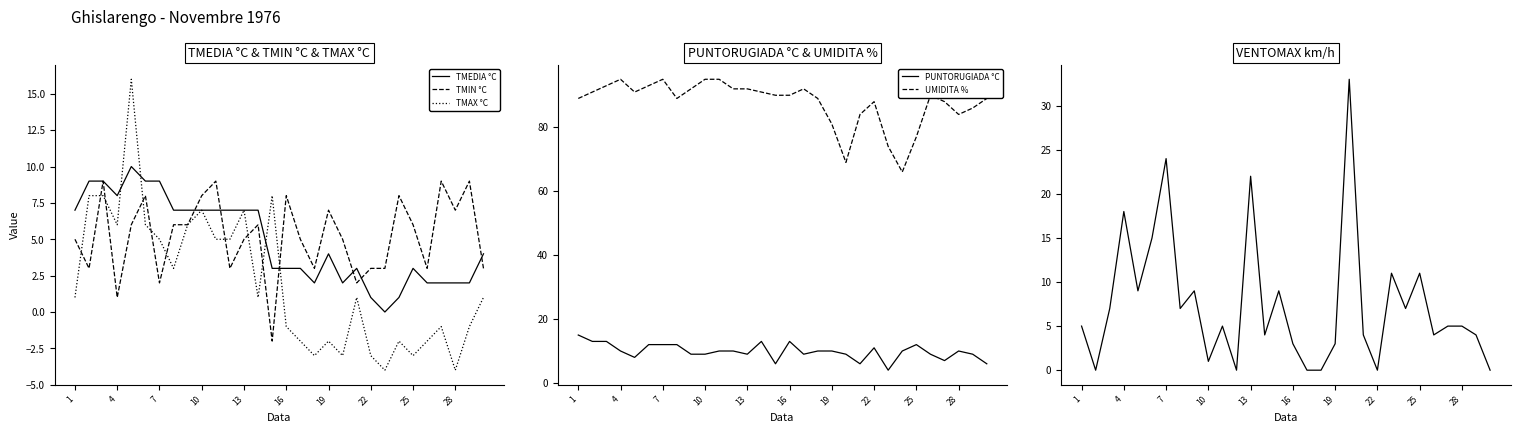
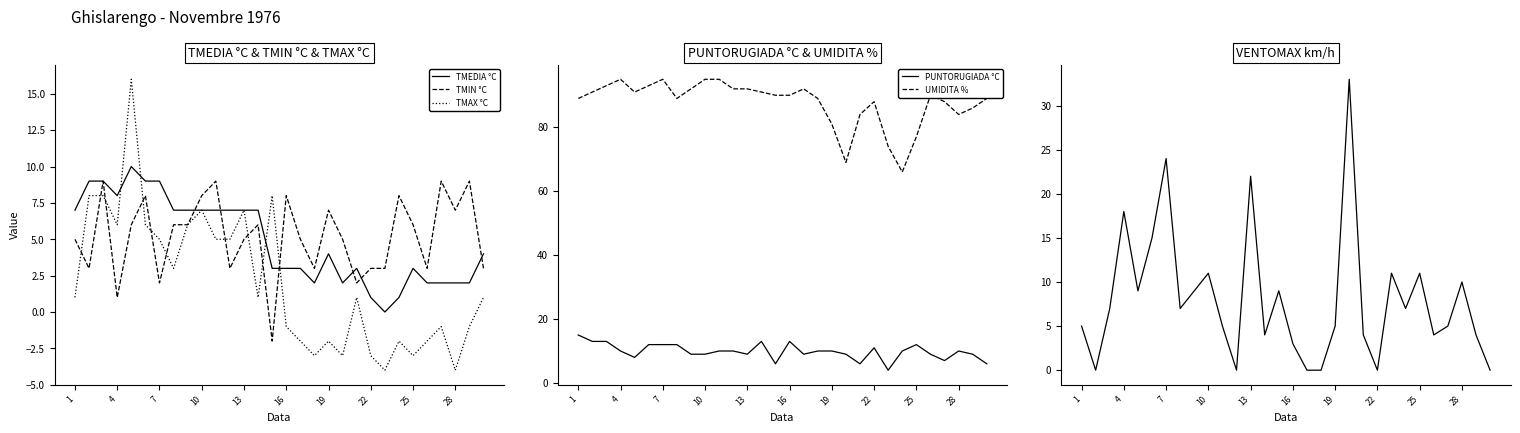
  {
    "VENTOMAX km/h": {
      "1": 5,
      "4": 18,
      "7": 24,
-     "10": 1,
+     "10": 11,
      "13": 22,
      "16": 3,
-     "19": 3,
+     "19": 5,
      "22": 0,
      "25": 11,
-     "28": 5
+     "28": 10
    }
  }
